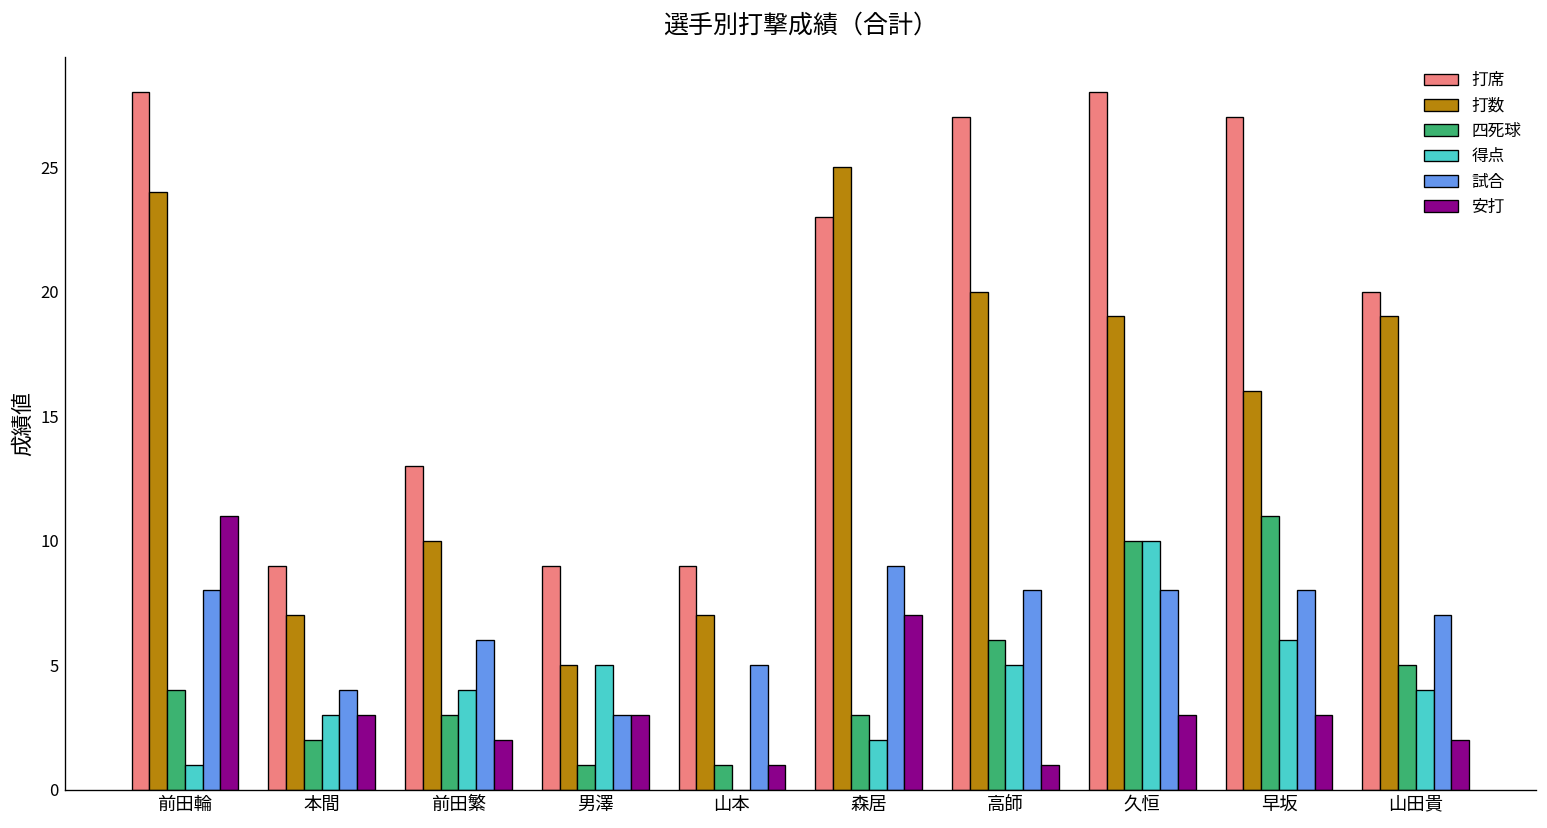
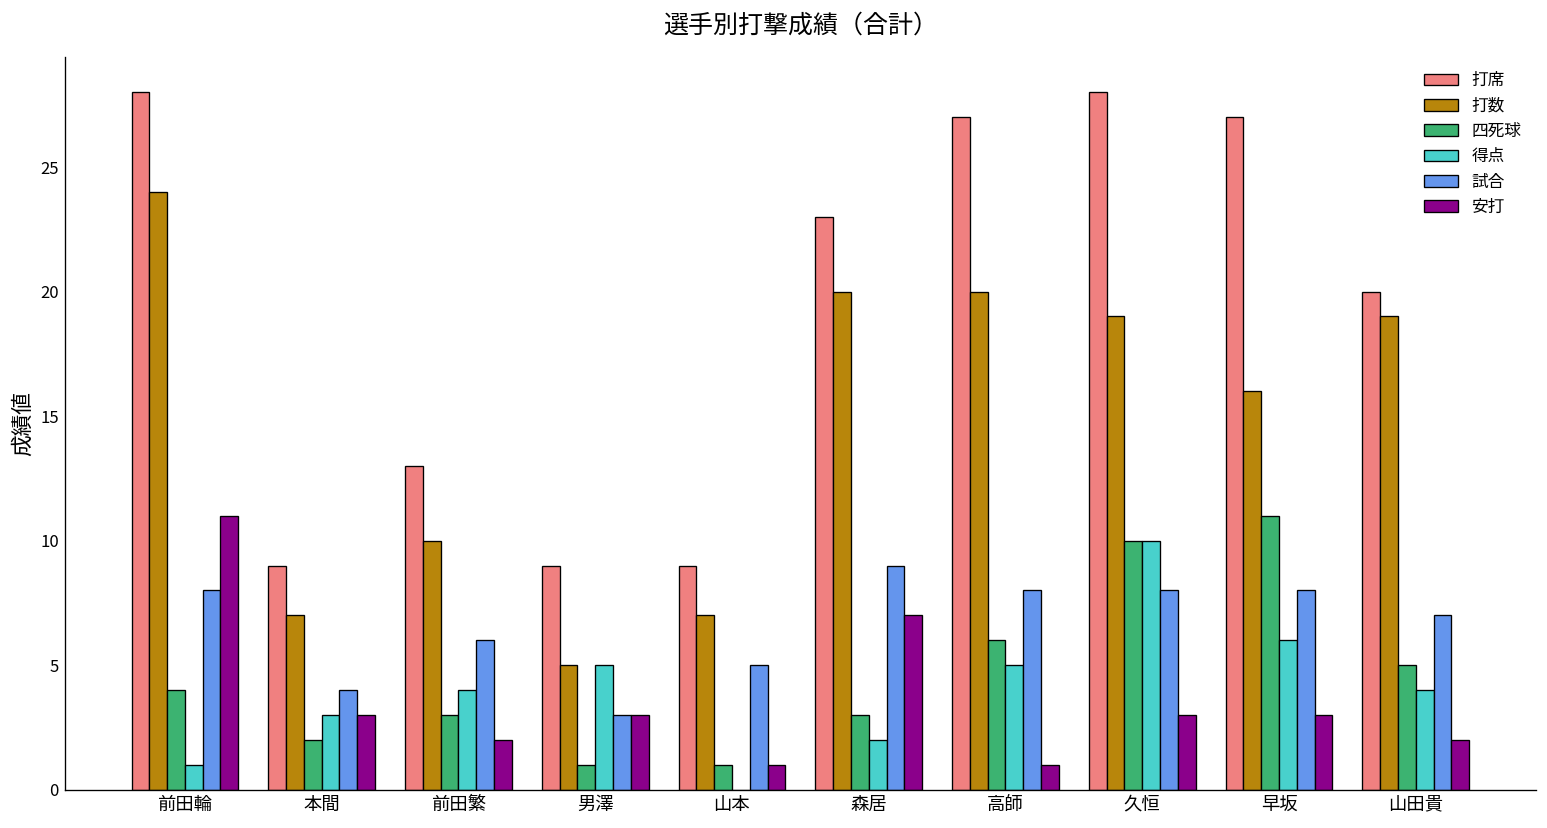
  {
    "打席": {
      "前田輪": 28,
      "本間": 9,
      "前田繁": 13,
      "男澤": 9,
      "山本": 9,
      "森居": 23,
      "高師": 27,
      "久恒": 28,
      "早坂": 27,
      "山田貴": 20
    },
    "打数": {
      "前田輪": 24,
      "本間": 7,
      "前田繁": 10,
      "男澤": 5,
      "山本": 7,
-     "森居": 25,
+     "森居": 20,
      "高師": 20,
      "久恒": 19,
      "早坂": 16,
      "山田貴": 19
    },
    "四死球": {
      "前田輪": 4,
      "本間": 2,
      "前田繁": 3,
      "男澤": 1,
      "山本": 1,
      "森居": 3,
      "高師": 6,
      "久恒": 10,
      "早坂": 11,
      "山田貴": 5
    },
    "得点": {
      "前田輪": 1,
      "本間": 3,
      "前田繁": 4,
      "男澤": 5,
      "山本": 0,
      "森居": 2,
      "高師": 5,
      "久恒": 10,
      "早坂": 6,
      "山田貴": 4
    },
    "試合": {
      "前田輪": 8,
      "本間": 4,
      "前田繁": 6,
      "男澤": 3,
      "山本": 5,
      "森居": 9,
      "高師": 8,
      "久恒": 8,
      "早坂": 8,
      "山田貴": 7
    },
    "安打": {
      "前田輪": 11,
      "本間": 3,
      "前田繁": 2,
      "男澤": 3,
      "山本": 1,
      "森居": 7,
      "高師": 1,
      "久恒": 3,
      "早坂": 3,
      "山田貴": 2
    }
  }
